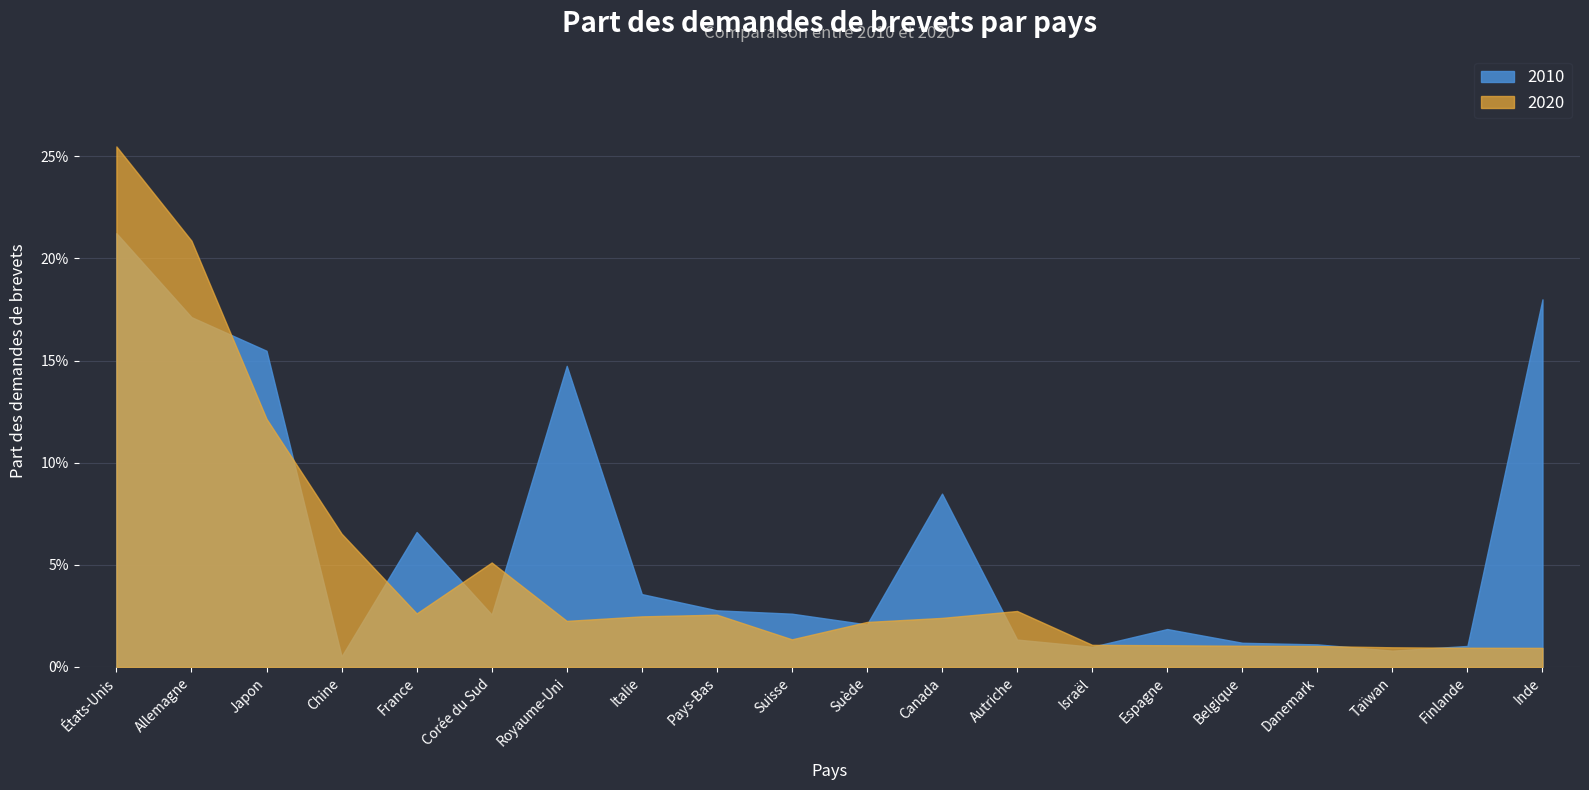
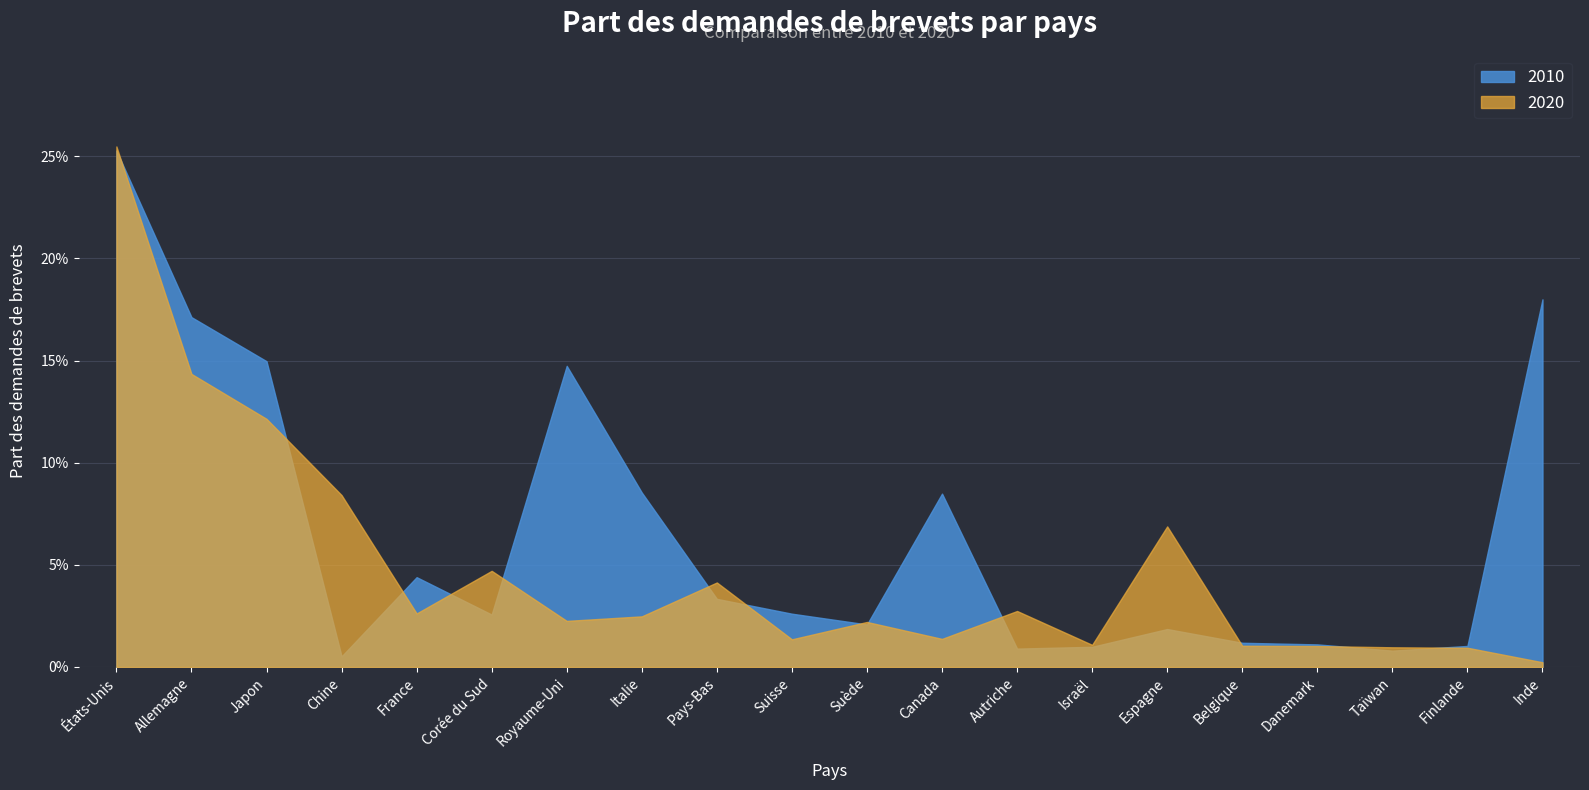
  {
    "2010": {
-     "États-Unis": "21.2%",
+     "États-Unis": "25.3%",
      "Allemagne": "17.1%",
-     "Japon": "15.5%",
+     "Japon": "15.0%",
      "Chine": "0.5%",
-     "France": "6.6%",
+     "France": "4.4%",
      "Corée du Sud": "2.6%",
      "Royaume-Uni": "14.7%",
-     "Italie": "3.6%",
-     "Pays-Bas": "2.8%",
+     "Italie": "8.5%",
+     "Pays-Bas": "3.3%",
      "Suisse": "2.6%",
      "Canada": "8.5%",
-     "Autriche": "1.3%",
+     "Autriche": "0.9%",
      "Espagne": "1.9%",
      "Belgique": "1.2%",
      "Taïwan": "0.8%",
      "Inde": "18.0%"
    },
    "2020": {
      "États-Unis": "25.5%",
-     "Allemagne": "20.9%",
+     "Allemagne": "14.3%",
      "Japon": "12.1%",
-     "Chine": "6.5%",
+     "Chine": "8.4%",
      "France": "2.6%",
-     "Corée du Sud": "5.1%",
+     "Corée du Sud": "4.7%",
      "Royaume-Uni": "2.3%",
      "Italie": "2.5%",
-     "Pays-Bas": "2.6%",
+     "Pays-Bas": "4.1%",
      "Suisse": "1.4%",
-     "Canada": "2.4%",
+     "Canada": "1.4%",
      "Autriche": "2.7%",
-     "Espagne": "1.1%",
+     "Espagne": "6.9%",
      "Belgique": "1.0%",
      "Taïwan": "1.0%",
-     "Inde": "0.9%"
+     "Inde": "0.2%"
    }
  }
